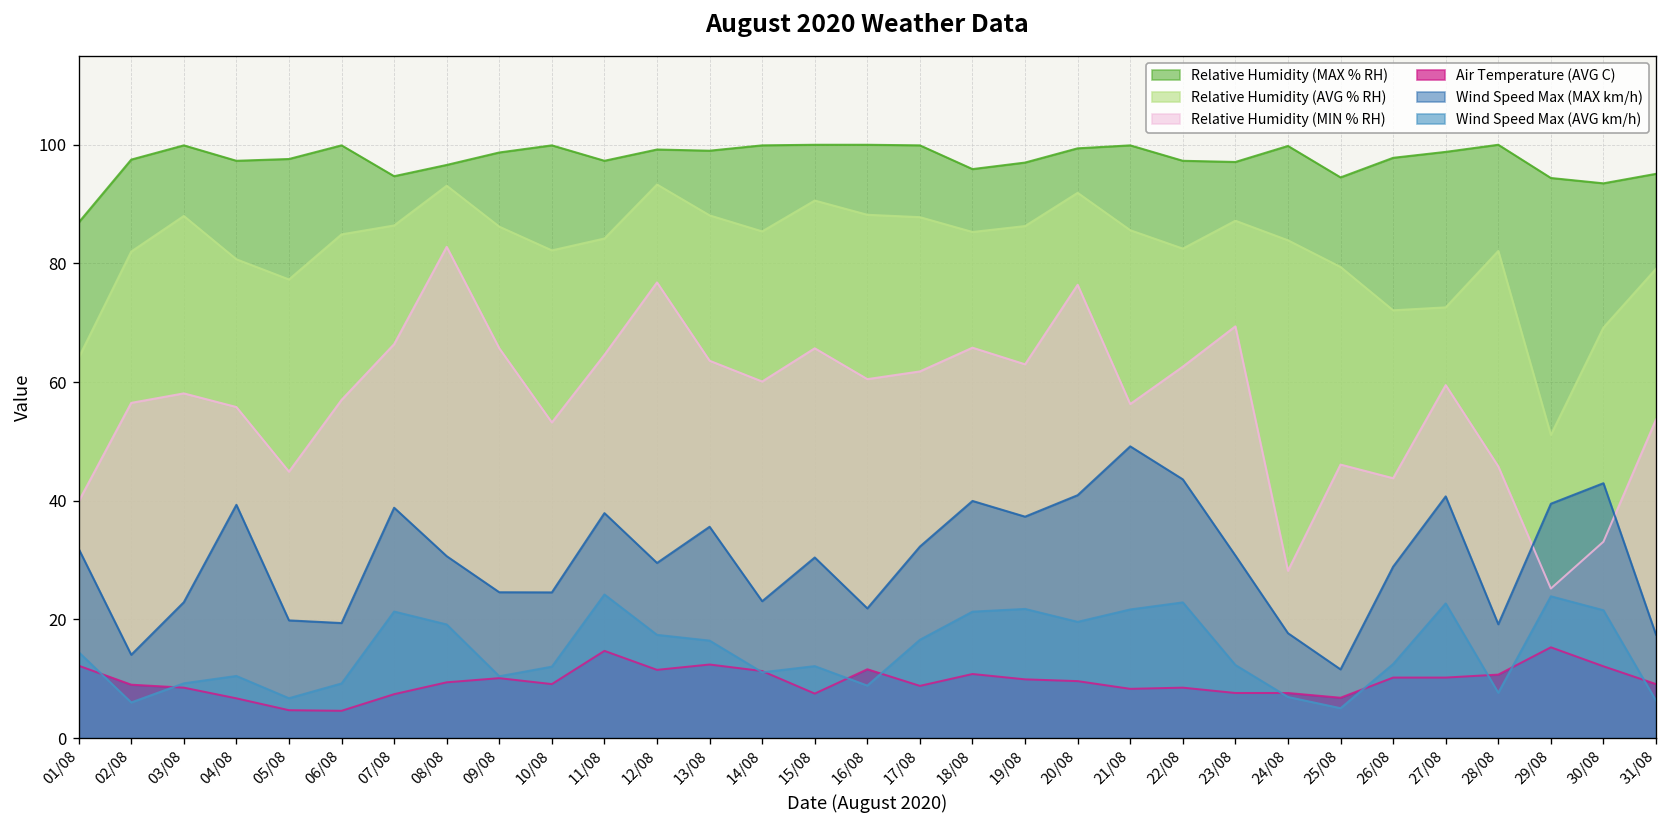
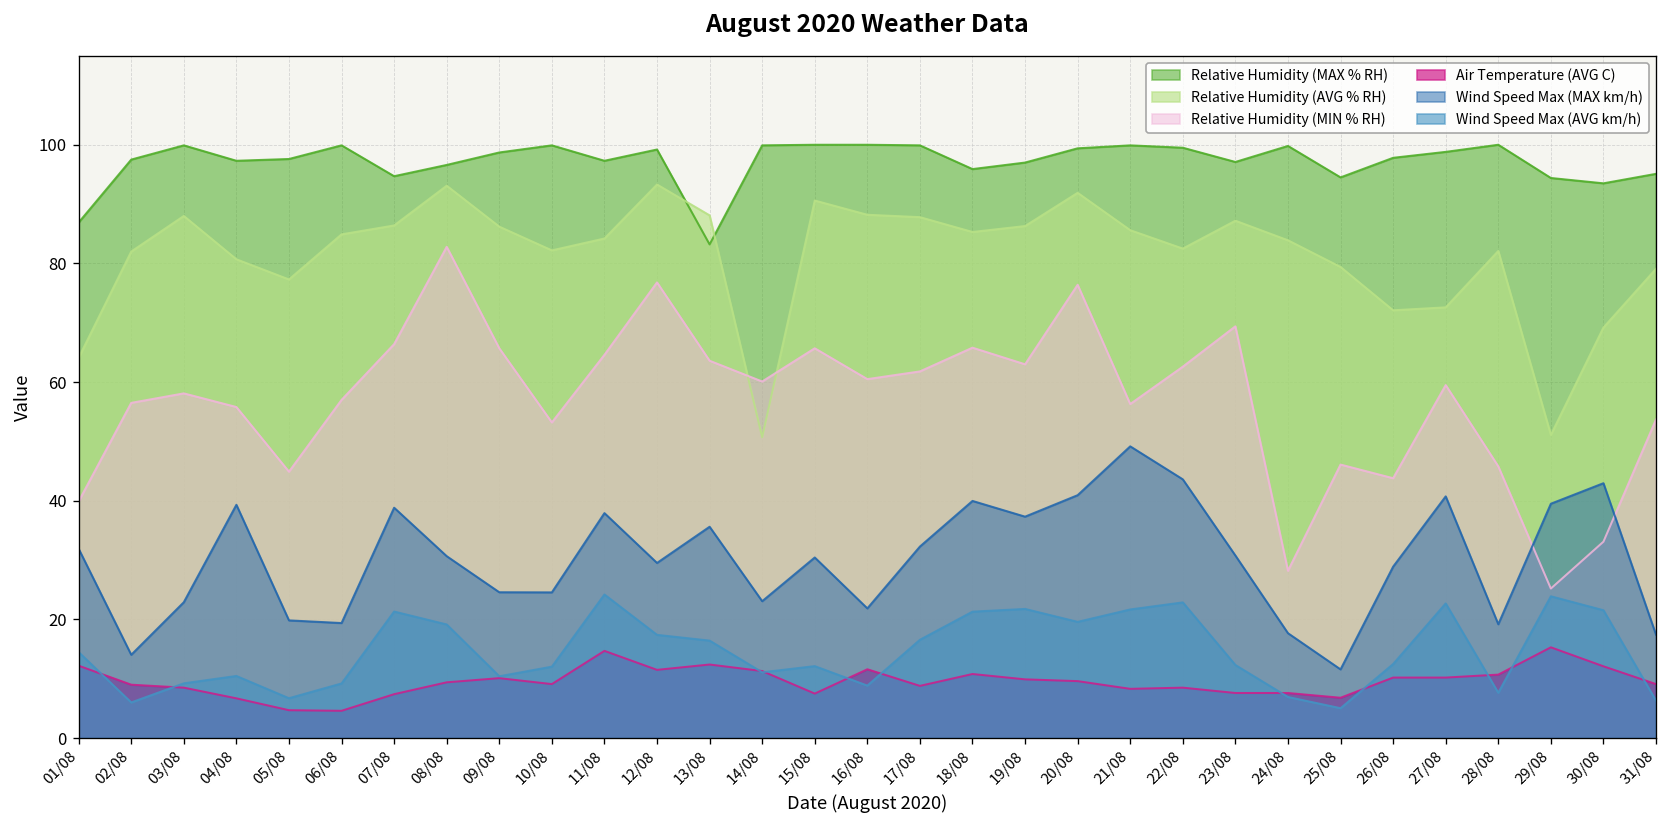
  {
    "Relative Humidity (MAX % RH)": {
      "01/08": 87,
      "02/08": 98,
      "03/08": 100,
      "04/08": 97,
      "05/08": 98,
      "06/08": 100,
      "07/08": 95,
      "08/08": 97,
      "09/08": 99,
      "10/08": 100,
      "11/08": 97,
      "12/08": 99,
-     "13/08": 99,
+     "13/08": 83,
      "14/08": 100,
      "15/08": 100,
      "16/08": 100,
      "17/08": 100,
      "18/08": 96,
      "19/08": 97,
      "20/08": 99,
      "21/08": 100,
-     "22/08": 97,
+     "22/08": 100,
      "23/08": 97,
      "24/08": 100,
      "25/08": 95,
      "26/08": 98,
      "27/08": 99,
      "28/08": 100,
      "29/08": 94,
      "30/08": 94,
      "31/08": 95
    },
    "Relative Humidity (AVG % RH)": {
      "01/08": 64,
      "02/08": 82,
      "03/08": 88,
      "04/08": 81,
      "05/08": 77,
      "06/08": 85,
      "07/08": 86,
      "08/08": 93,
      "09/08": 86,
      "10/08": 82,
      "11/08": 84,
      "12/08": 93,
      "13/08": 88,
-     "14/08": 85,
+     "14/08": 51,
      "15/08": 91,
      "16/08": 88,
      "17/08": 88,
      "18/08": 85,
      "19/08": 86,
      "20/08": 92,
      "21/08": 86,
      "22/08": 83,
      "23/08": 87,
      "24/08": 84,
      "25/08": 79,
      "26/08": 72,
      "27/08": 73,
      "28/08": 82,
      "29/08": 51,
      "30/08": 69,
      "31/08": 79
    },
    "Relative Humidity (MIN % RH)": {
      "01/08": 40,
      "02/08": 57,
      "03/08": 58,
      "04/08": 56,
      "05/08": 45,
      "06/08": 57,
      "07/08": 66,
      "08/08": 83,
      "09/08": 66,
      "10/08": 53,
      "11/08": 65,
      "12/08": 77,
      "13/08": 64,
      "14/08": 60,
      "15/08": 66,
      "16/08": 61,
      "17/08": 62,
      "18/08": 66,
      "19/08": 63,
      "20/08": 76,
      "21/08": 56,
      "22/08": 63,
      "23/08": 69,
      "24/08": 28,
      "25/08": 46,
      "26/08": 44,
      "27/08": 60,
      "28/08": 46,
      "29/08": 25,
      "30/08": 33,
      "31/08": 54
    },
    "Air Temperature (AVG C)": {
      "01/08": 12,
      "02/08": 9,
      "03/08": 9,
      "04/08": 7,
      "05/08": 5,
      "06/08": 5,
      "07/08": 7,
      "08/08": 9,
      "10/08": 9,
      "11/08": 15,
      "12/08": 12,
      "13/08": 12,
      "15/08": 8,
      "16/08": 12,
      "17/08": 9,
      "18/08": 11,
      "19/08": 10,
      "20/08": 10,
      "21/08": 8,
      "22/08": 9,
      "23/08": 8,
      "24/08": 8,
      "25/08": 7,
      "26/08": 10,
      "27/08": 10,
      "28/08": 11,
      "29/08": 15,
      "30/08": 12,
      "31/08": 9
    }
  }
